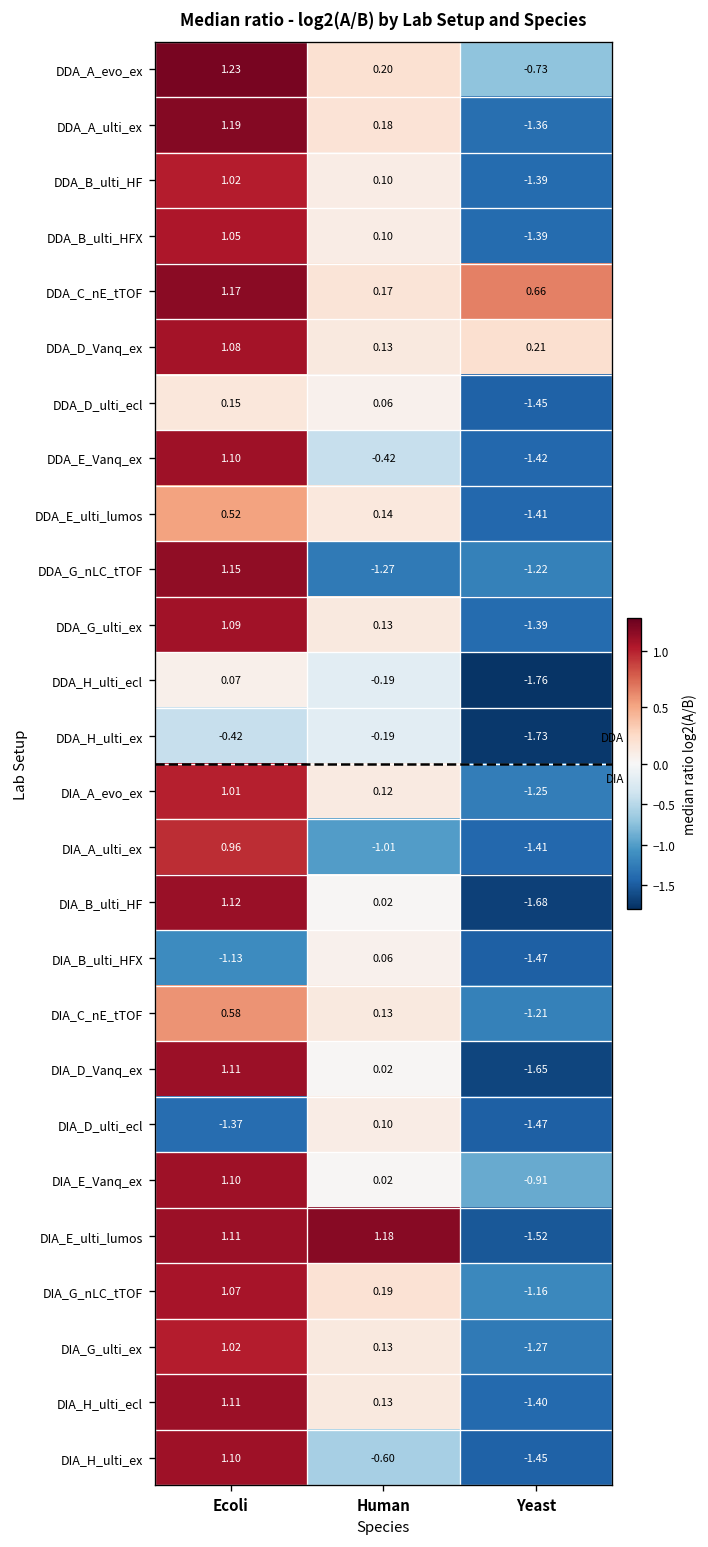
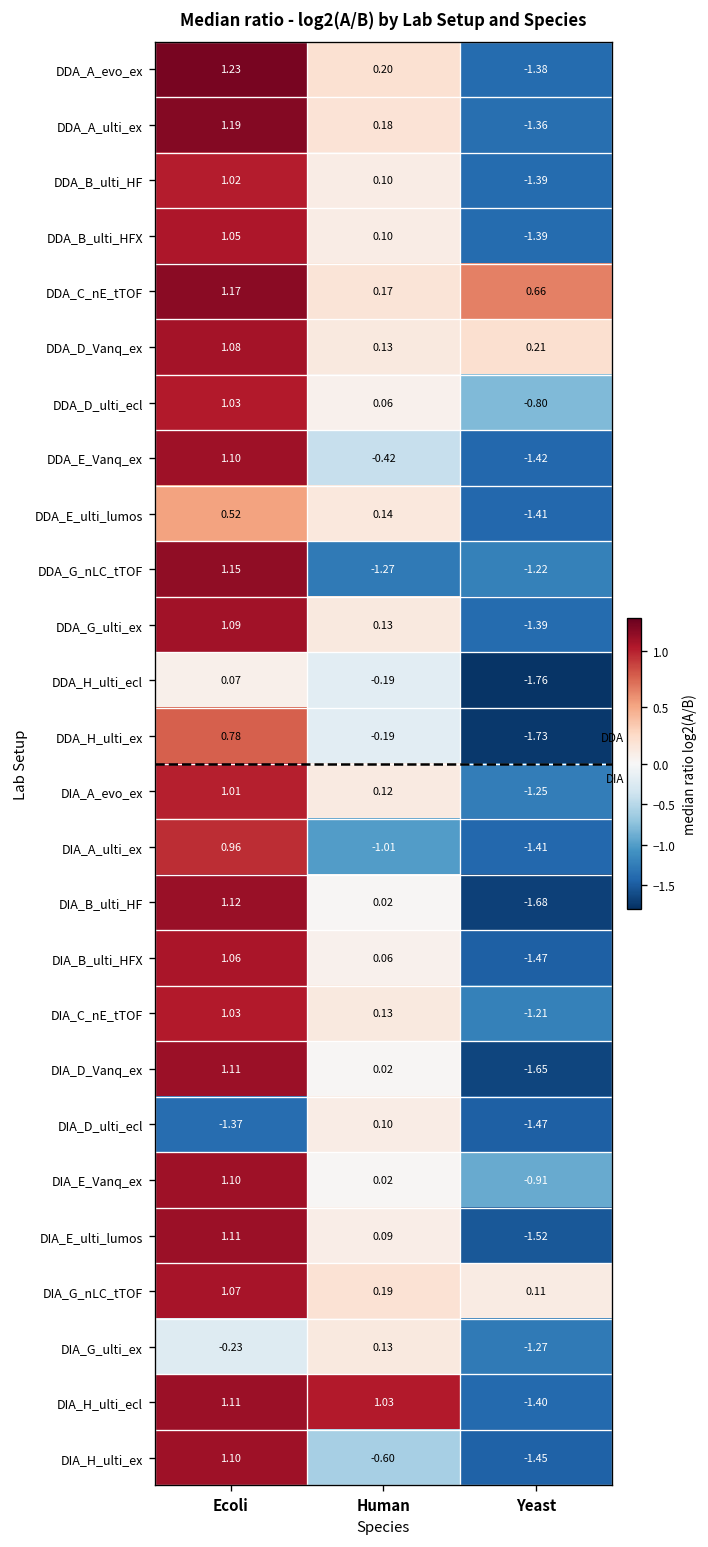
  {
    "DDA_A_evo_ex": {
      "Ecoli": 1.23,
      "Human": 0.20,
-     "Yeast": -0.73
+     "Yeast": -1.38
    },
    "DDA_A_ulti_ex": {
      "Ecoli": 1.19,
      "Human": 0.18,
      "Yeast": -1.36
    },
    "DDA_B_ulti_HF": {
      "Ecoli": 1.02,
      "Human": 0.10,
      "Yeast": -1.39
    },
    "DDA_B_ulti_HFX": {
      "Ecoli": 1.05,
      "Human": 0.10,
      "Yeast": -1.39
    },
    "DDA_C_nE_tTOF": {
      "Ecoli": 1.17,
      "Human": 0.17,
      "Yeast": 0.66
    },
    "DDA_D_Vanq_ex": {
      "Ecoli": 1.08,
      "Human": 0.13,
      "Yeast": 0.21
    },
    "DDA_D_ulti_ecl": {
-     "Ecoli": 0.15,
+     "Ecoli": 1.03,
      "Human": 0.06,
-     "Yeast": -1.45
+     "Yeast": -0.80
    },
    "DDA_E_Vanq_ex": {
      "Ecoli": 1.10,
      "Human": -0.42,
      "Yeast": -1.42
    },
    "DDA_E_ulti_lumos": {
      "Ecoli": 0.52,
      "Human": 0.14,
      "Yeast": -1.41
    },
    "DDA_G_nLC_tTOF": {
      "Ecoli": 1.15,
      "Human": -1.27,
      "Yeast": -1.22
    },
    "DDA_G_ulti_ex": {
      "Ecoli": 1.09,
      "Human": 0.13,
      "Yeast": -1.39
    },
    "DDA_H_ulti_ecl": {
      "Ecoli": 0.07,
      "Human": -0.19,
      "Yeast": -1.76
    },
    "DDA_H_ulti_ex": {
-     "Ecoli": -0.42,
+     "Ecoli": 0.78,
      "Human": -0.19,
      "Yeast": -1.73
    },
    "DIA_A_evo_ex": {
      "Ecoli": 1.01,
      "Human": 0.12,
      "Yeast": -1.25
    },
    "DIA_A_ulti_ex": {
      "Ecoli": 0.96,
      "Human": -1.01,
      "Yeast": -1.41
    },
    "DIA_B_ulti_HF": {
      "Ecoli": 1.12,
      "Human": 0.02,
      "Yeast": -1.68
    },
    "DIA_B_ulti_HFX": {
-     "Ecoli": -1.13,
+     "Ecoli": 1.06,
      "Human": 0.06,
      "Yeast": -1.47
    },
    "DIA_C_nE_tTOF": {
-     "Ecoli": 0.58,
+     "Ecoli": 1.03,
      "Human": 0.13,
      "Yeast": -1.21
    },
    "DIA_D_Vanq_ex": {
      "Ecoli": 1.11,
      "Human": 0.02,
      "Yeast": -1.65
    },
    "DIA_D_ulti_ecl": {
      "Ecoli": -1.37,
      "Human": 0.10,
      "Yeast": -1.47
    },
    "DIA_E_Vanq_ex": {
      "Ecoli": 1.10,
      "Human": 0.02,
      "Yeast": -0.91
    },
    "DIA_E_ulti_lumos": {
      "Ecoli": 1.11,
-     "Human": 1.18,
+     "Human": 0.09,
      "Yeast": -1.52
    },
    "DIA_G_nLC_tTOF": {
      "Ecoli": 1.07,
      "Human": 0.19,
-     "Yeast": -1.16
+     "Yeast": 0.11
    },
    "DIA_G_ulti_ex": {
-     "Ecoli": 1.02,
+     "Ecoli": -0.23,
      "Human": 0.13,
      "Yeast": -1.27
    },
    "DIA_H_ulti_ecl": {
      "Ecoli": 1.11,
-     "Human": 0.13,
+     "Human": 1.03,
      "Yeast": -1.40
    },
    "DIA_H_ulti_ex": {
      "Ecoli": 1.10,
      "Human": -0.60,
      "Yeast": -1.45
    }
  }
